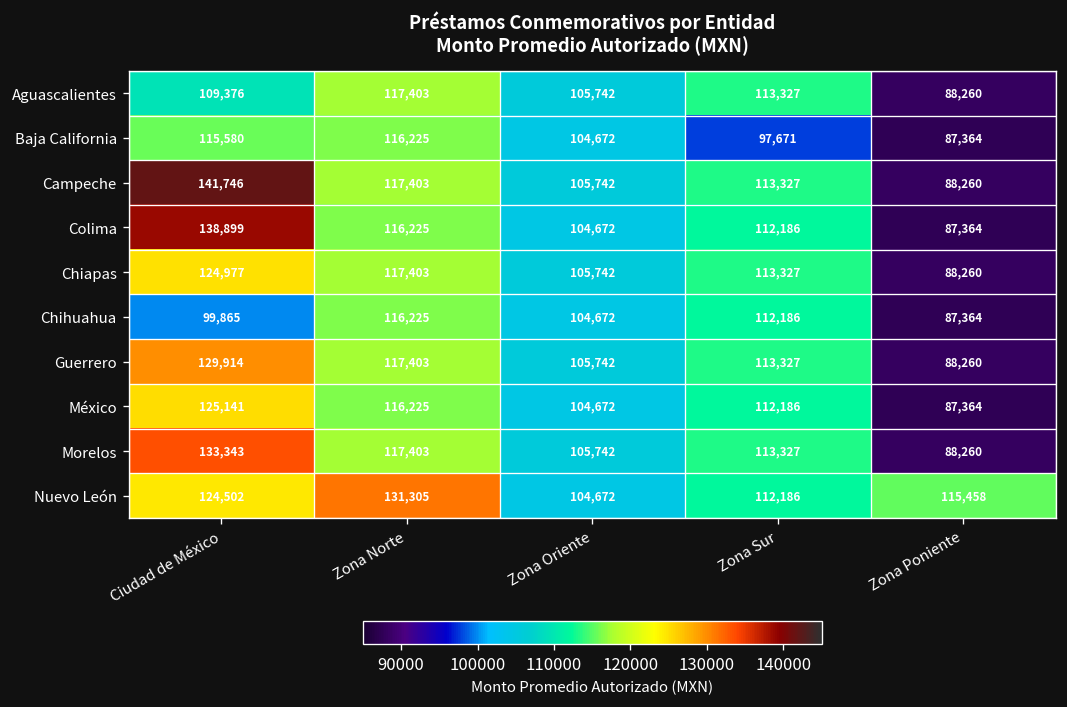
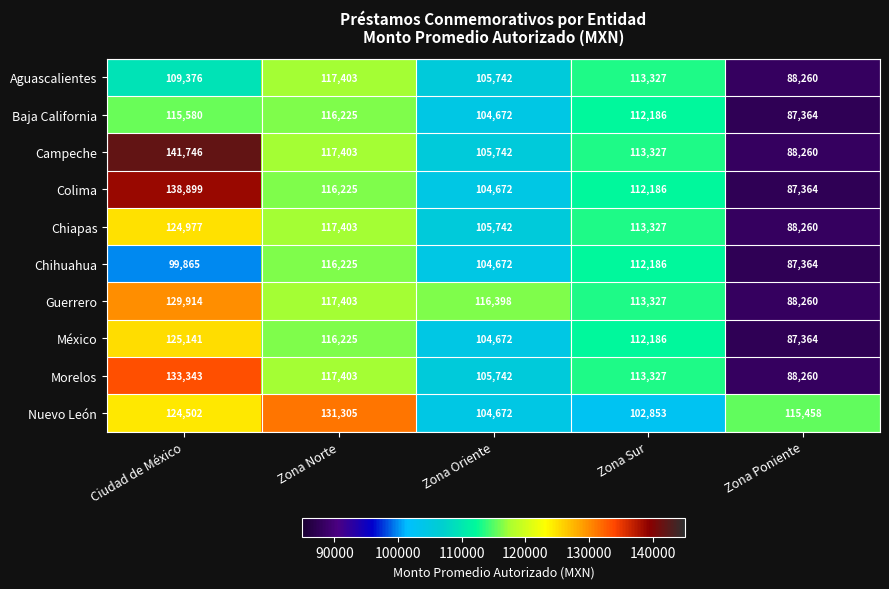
  {
    "Aguascalientes": {
      "Ciudad de México": "109,376",
      "Zona Norte": "117,403",
      "Zona Oriente": "105,742",
      "Zona Sur": "113,327",
      "Zona Poniente": "88,260"
    },
    "Baja California": {
      "Ciudad de México": "115,580",
      "Zona Norte": "116,225",
      "Zona Oriente": "104,672",
-     "Zona Sur": "97,671",
+     "Zona Sur": "112,186",
      "Zona Poniente": "87,364"
    },
    "Campeche": {
      "Ciudad de México": "141,746",
      "Zona Norte": "117,403",
      "Zona Oriente": "105,742",
      "Zona Sur": "113,327",
      "Zona Poniente": "88,260"
    },
    "Colima": {
      "Ciudad de México": "138,899",
      "Zona Norte": "116,225",
      "Zona Oriente": "104,672",
      "Zona Sur": "112,186",
      "Zona Poniente": "87,364"
    },
    "Chiapas": {
      "Ciudad de México": "124,977",
      "Zona Norte": "117,403",
      "Zona Oriente": "105,742",
      "Zona Sur": "113,327",
      "Zona Poniente": "88,260"
    },
    "Chihuahua": {
      "Ciudad de México": "99,865",
      "Zona Norte": "116,225",
      "Zona Oriente": "104,672",
      "Zona Sur": "112,186",
      "Zona Poniente": "87,364"
    },
    "Guerrero": {
      "Ciudad de México": "129,914",
      "Zona Norte": "117,403",
-     "Zona Oriente": "105,742",
+     "Zona Oriente": "116,398",
      "Zona Sur": "113,327",
      "Zona Poniente": "88,260"
    },
    "México": {
      "Ciudad de México": "125,141",
      "Zona Norte": "116,225",
      "Zona Oriente": "104,672",
      "Zona Sur": "112,186",
      "Zona Poniente": "87,364"
    },
    "Morelos": {
      "Ciudad de México": "133,343",
      "Zona Norte": "117,403",
      "Zona Oriente": "105,742",
      "Zona Sur": "113,327",
      "Zona Poniente": "88,260"
    },
    "Nuevo León": {
      "Ciudad de México": "124,502",
      "Zona Norte": "131,305",
      "Zona Oriente": "104,672",
-     "Zona Sur": "112,186",
+     "Zona Sur": "102,853",
      "Zona Poniente": "115,458"
    }
  }
